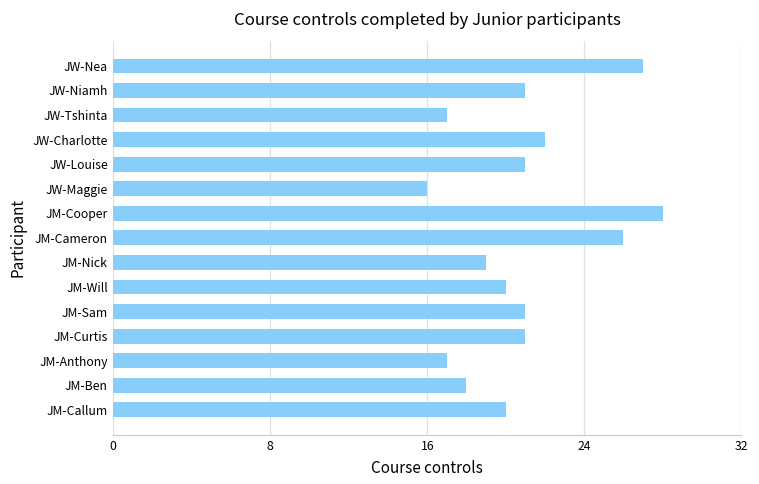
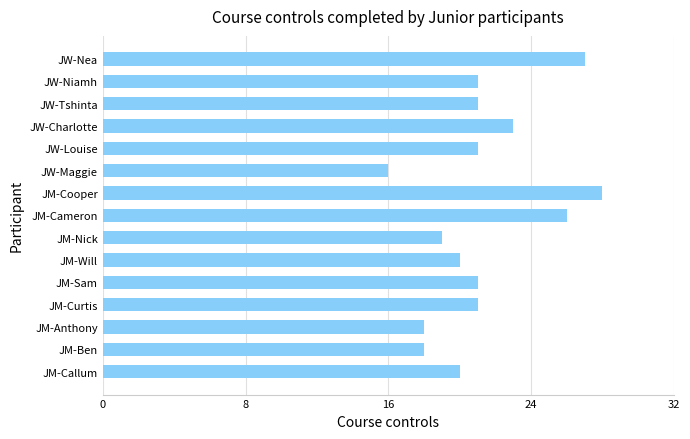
  {
    "JW-Nea": 27,
    "JW-Niamh": 21,
-   "JW-Tshinta": 17,
-   "JW-Charlotte": 22,
+   "JW-Tshinta": 21,
+   "JW-Charlotte": 23,
    "JW-Louise": 21,
    "JW-Maggie": 16,
    "JM-Cooper": 28,
    "JM-Cameron": 26,
    "JM-Nick": 19,
    "JM-Will": 20,
    "JM-Sam": 21,
    "JM-Curtis": 21,
-   "JM-Anthony": 17,
+   "JM-Anthony": 18,
    "JM-Ben": 18,
    "JM-Callum": 20
  }
